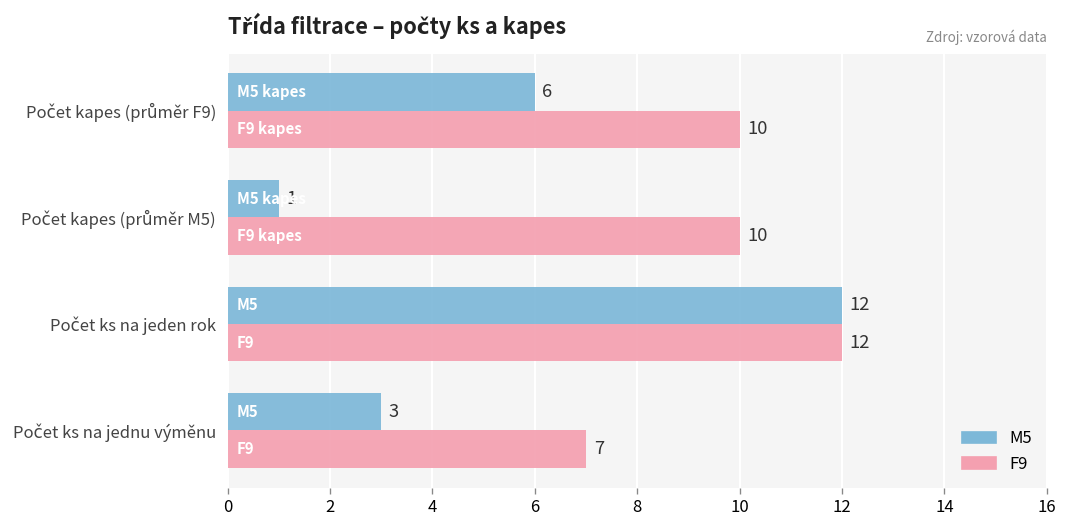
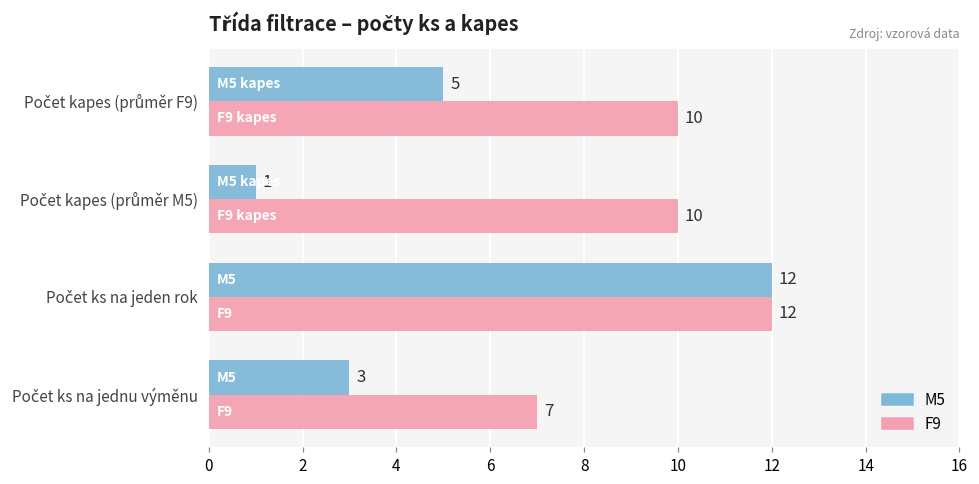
  {
    "M5": {
-     "Počet kapes (průměr F9)": 6,
+     "Počet kapes (průměr F9)": 5,
      "Počet ks na jeden rok": 12,
      "Počet ks na jednu výměnu": 3
    },
    "F9": {
      "Počet kapes (průměr F9)": 10,
      "Počet kapes (průměr M5)": 10,
      "Počet ks na jeden rok": 12,
      "Počet ks na jednu výměnu": 7
    }
  }
